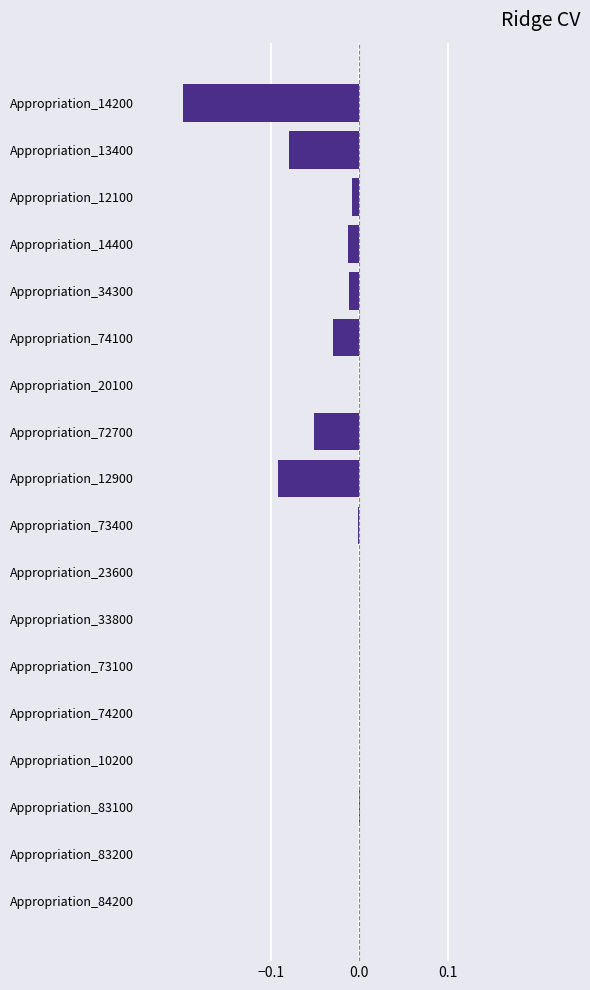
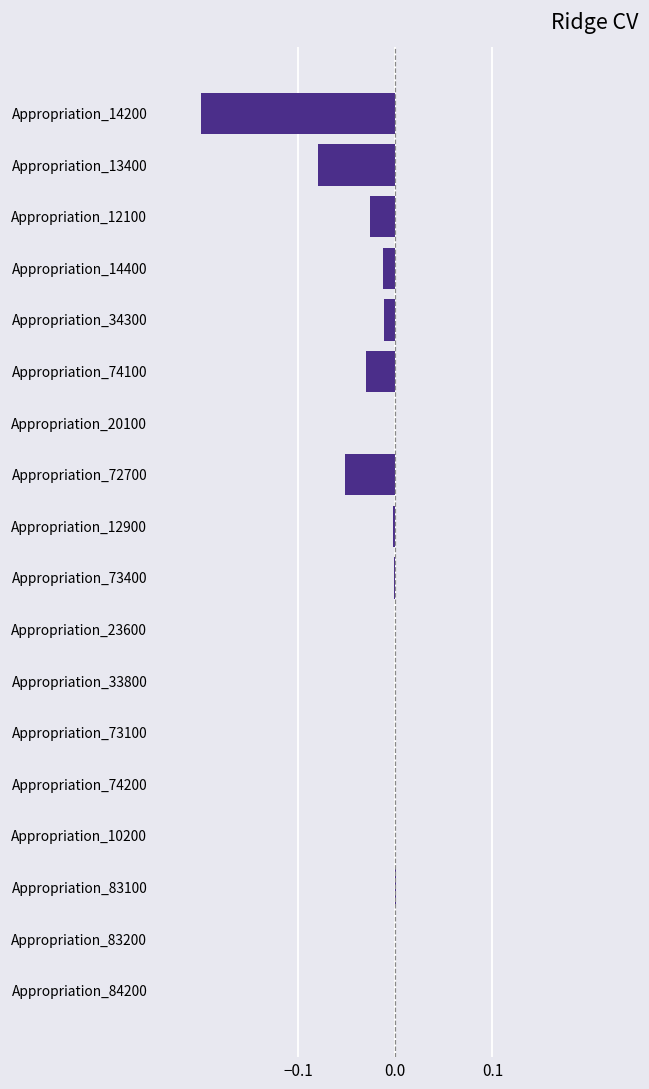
  {
    "Appropriation_14200": -0.20,
    "Appropriation_13400": -0.08,
-   "Appropriation_12100": -0.01,
+   "Appropriation_12100": -0.03,
    "Appropriation_14400": -0.01,
    "Appropriation_34300": -0.01,
    "Appropriation_74100": -0.03,
    "Appropriation_72700": -0.05,
-   "Appropriation_12900": -0.09
+   "Appropriation_12900": 0.00
  }
